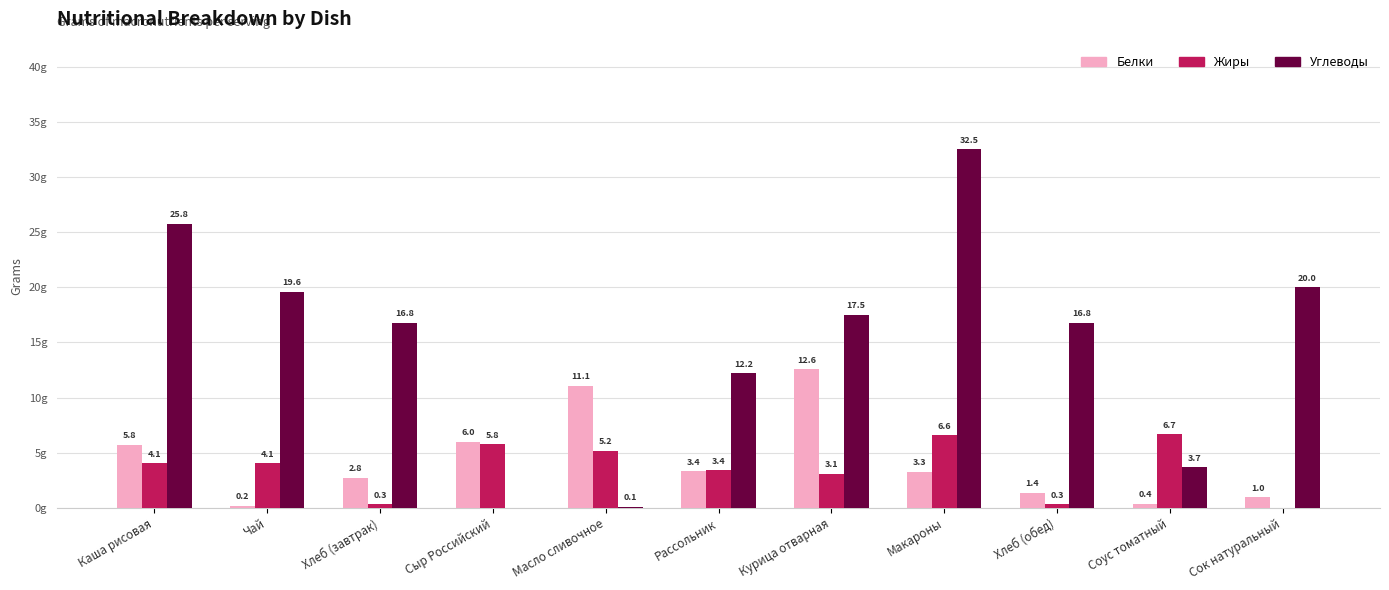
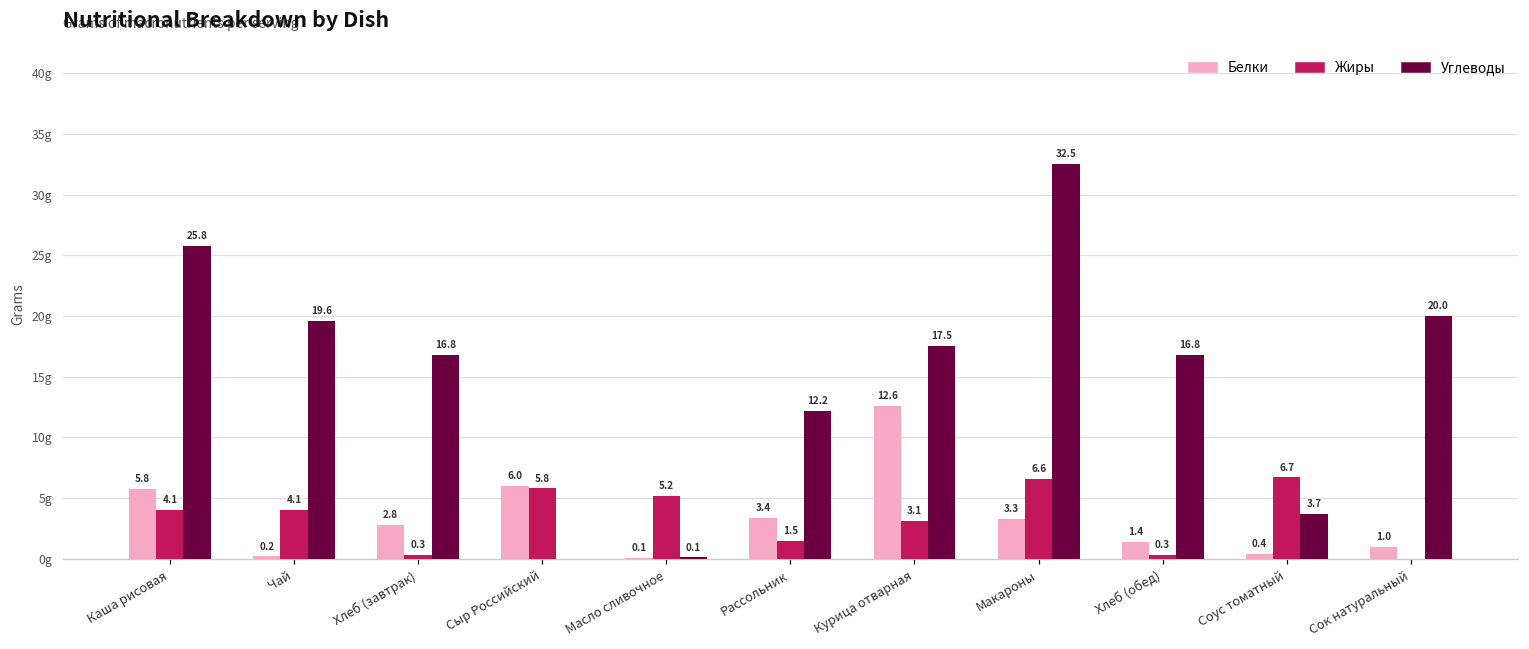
  {
    "Белки": {
      "Каша рисовая": 5.8,
      "Чай": 0.2,
      "Хлеб (завтрак)": 2.8,
      "Сыр Российский": 6.0,
-     "Масло сливочное": 11.1,
+     "Масло сливочное": 0.1,
      "Рассольник": 3.4,
      "Курица отварная": 12.6,
      "Макароны": 3.3,
      "Хлеб (обед)": 1.4,
      "Соус томатный": 0.4,
      "Сок натуральный": 1.0
    },
    "Жиры": {
      "Каша рисовая": 4.1,
      "Чай": 4.1,
      "Хлеб (завтрак)": 0.3,
      "Сыр Российский": 5.8,
      "Масло сливочное": 5.2,
-     "Рассольник": 3.4,
+     "Рассольник": 1.5,
      "Курица отварная": 3.1,
      "Макароны": 6.6,
      "Хлеб (обед)": 0.3,
      "Соус томатный": 6.7
    },
    "Углеводы": {
      "Каша рисовая": 25.8,
      "Чай": 19.6,
      "Хлеб (завтрак)": 16.8,
      "Масло сливочное": 0.1,
      "Рассольник": 12.2,
      "Курица отварная": 17.5,
      "Макароны": 32.5,
      "Хлеб (обед)": 16.8,
      "Соус томатный": 3.7,
      "Сок натуральный": 20.0
    }
  }
